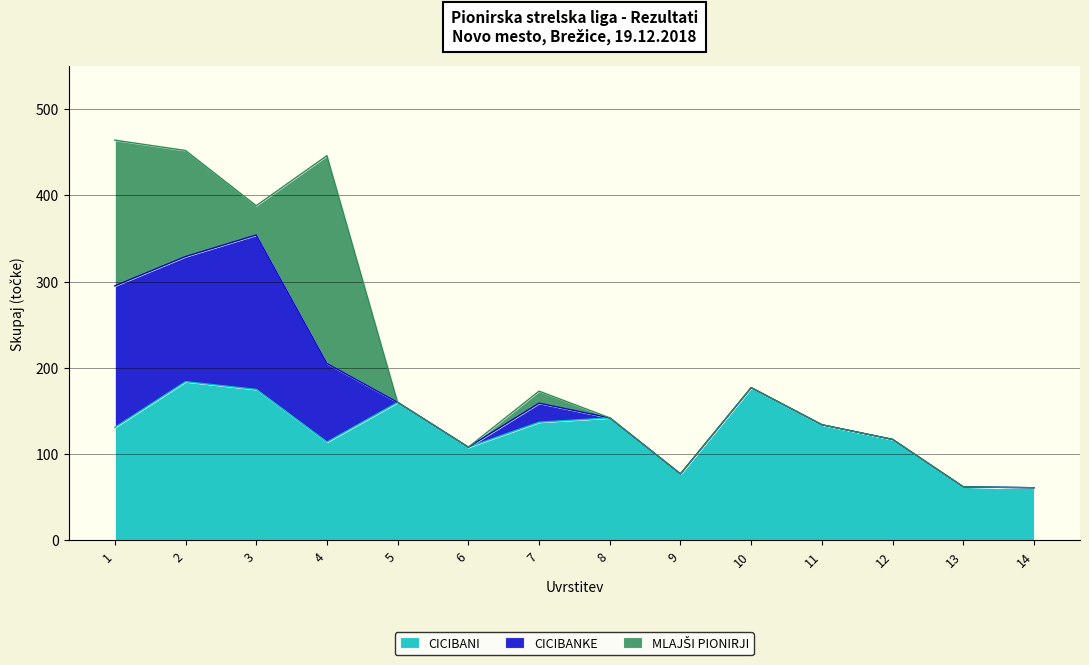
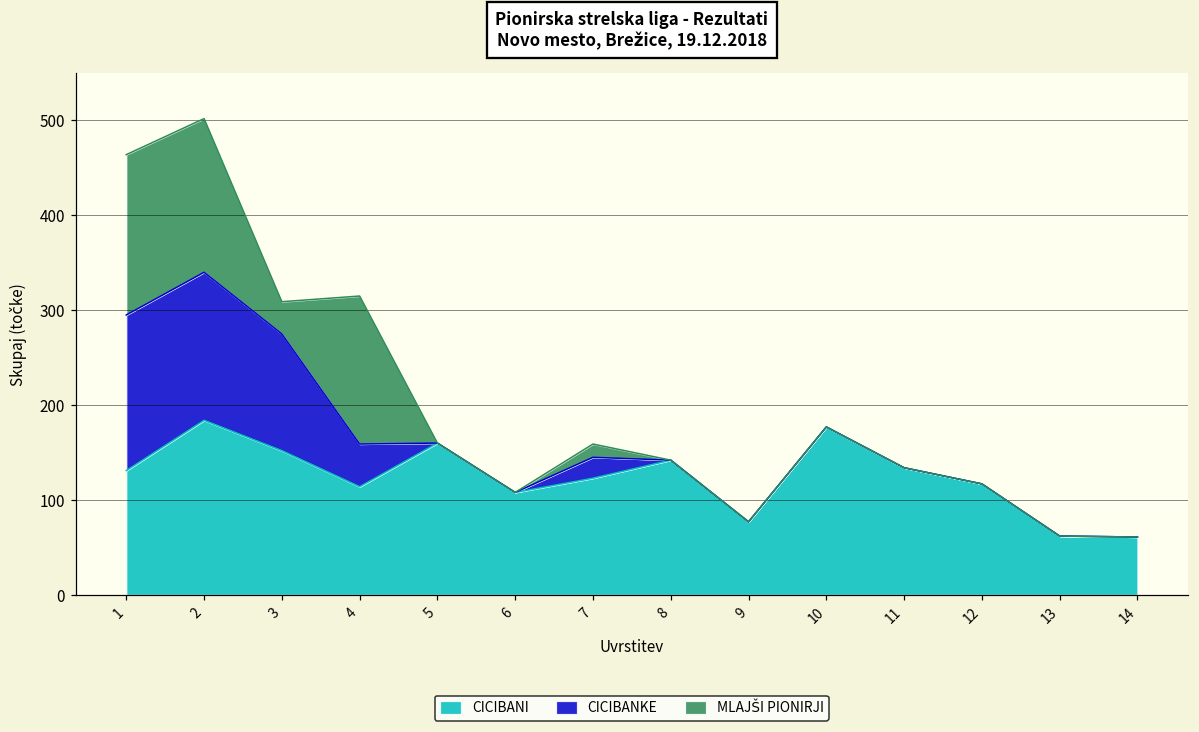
  {
    "CICIBANI": {
      "1": 130,
      "2": 180,
-     "3": 180,
+     "3": 150,
      "4": 110,
-     "7": 140
+     "7": 120
    },
    "CICIBANKE": {
      "1": 160,
-     "2": 150,
-     "3": 180,
-     "4": 90,
+     "2": 160,
+     "3": 120,
+     "4": 50,
      "7": 20
    },
    "MLAJŠI PIONIRJI": {
      "1": 170,
-     "2": 120,
+     "2": 160,
      "3": 30,
-     "4": 240,
+     "4": 160,
      "7": 10
    }
  }
